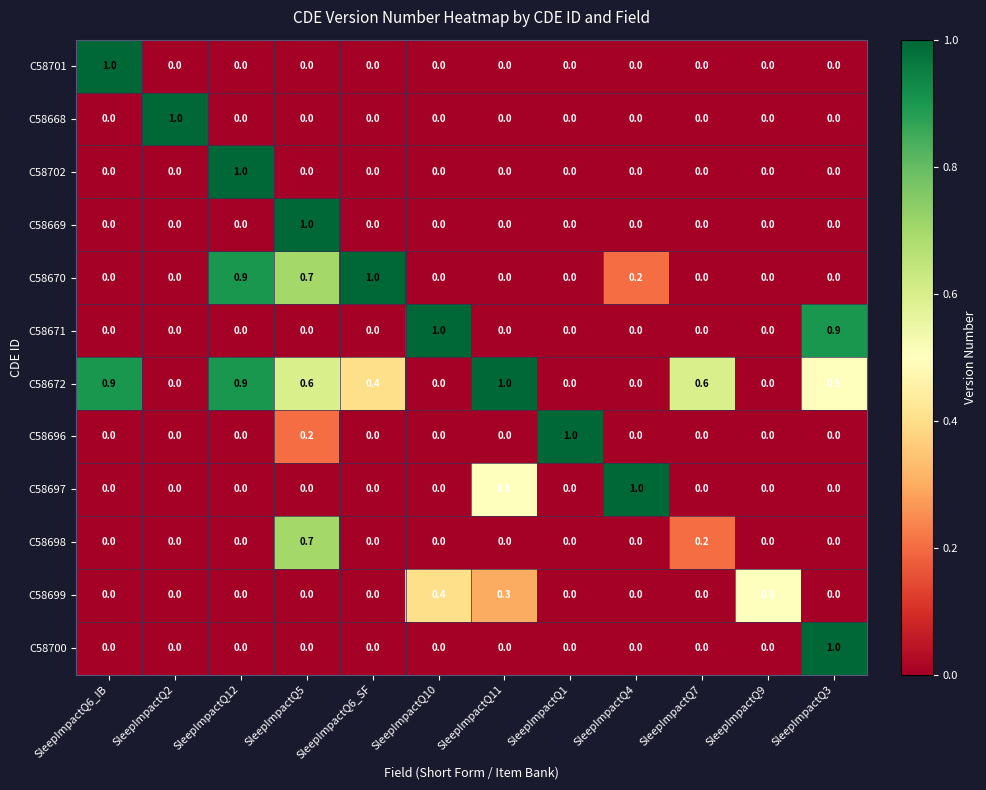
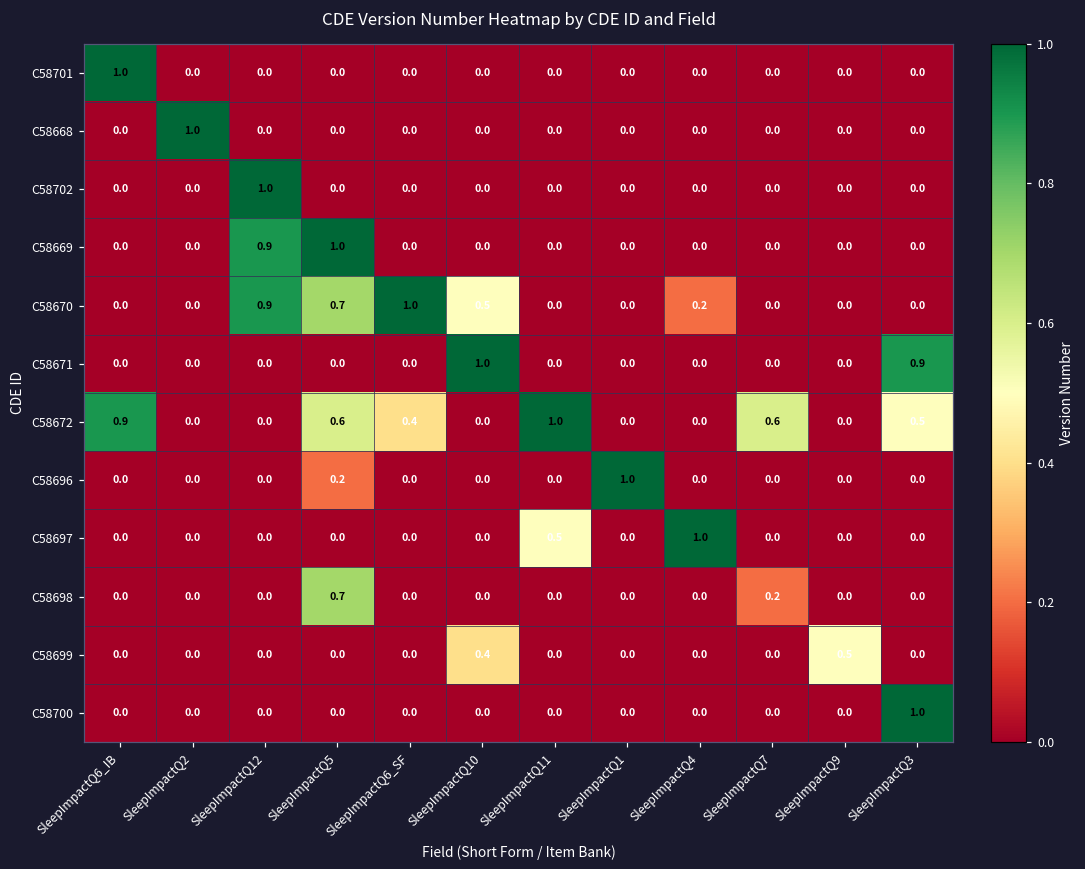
  {
    "C58701": {
      "SleepImpactQ6_IB": 1.0,
      "SleepImpactQ2": 0.0,
      "SleepImpactQ12": 0.0,
      "SleepImpactQ5": 0.0,
      "SleepImpactQ6_SF": 0.0,
      "SleepImpactQ10": 0.0,
      "SleepImpactQ11": 0.0,
      "SleepImpactQ1": 0.0,
      "SleepImpactQ4": 0.0,
      "SleepImpactQ7": 0.0,
      "SleepImpactQ9": 0.0,
      "SleepImpactQ3": 0.0
    },
    "C58668": {
      "SleepImpactQ6_IB": 0.0,
      "SleepImpactQ2": 1.0,
      "SleepImpactQ12": 0.0,
      "SleepImpactQ5": 0.0,
      "SleepImpactQ6_SF": 0.0,
      "SleepImpactQ10": 0.0,
      "SleepImpactQ11": 0.0,
      "SleepImpactQ1": 0.0,
      "SleepImpactQ4": 0.0,
      "SleepImpactQ7": 0.0,
      "SleepImpactQ9": 0.0,
      "SleepImpactQ3": 0.0
    },
    "C58702": {
      "SleepImpactQ6_IB": 0.0,
      "SleepImpactQ2": 0.0,
      "SleepImpactQ12": 1.0,
      "SleepImpactQ5": 0.0,
      "SleepImpactQ6_SF": 0.0,
      "SleepImpactQ10": 0.0,
      "SleepImpactQ11": 0.0,
      "SleepImpactQ1": 0.0,
      "SleepImpactQ4": 0.0,
      "SleepImpactQ7": 0.0,
      "SleepImpactQ9": 0.0,
      "SleepImpactQ3": 0.0
    },
    "C58669": {
      "SleepImpactQ6_IB": 0.0,
      "SleepImpactQ2": 0.0,
-     "SleepImpactQ12": 0.0,
+     "SleepImpactQ12": 0.9,
      "SleepImpactQ5": 1.0,
      "SleepImpactQ6_SF": 0.0,
      "SleepImpactQ10": 0.0,
      "SleepImpactQ11": 0.0,
      "SleepImpactQ1": 0.0,
      "SleepImpactQ4": 0.0,
      "SleepImpactQ7": 0.0,
      "SleepImpactQ9": 0.0,
      "SleepImpactQ3": 0.0
    },
    "C58670": {
      "SleepImpactQ6_IB": 0.0,
      "SleepImpactQ2": 0.0,
      "SleepImpactQ12": 0.9,
      "SleepImpactQ5": 0.7,
      "SleepImpactQ6_SF": 1.0,
-     "SleepImpactQ10": 0.0,
+     "SleepImpactQ10": 0.5,
      "SleepImpactQ11": 0.0,
      "SleepImpactQ1": 0.0,
      "SleepImpactQ4": 0.2,
      "SleepImpactQ7": 0.0,
      "SleepImpactQ9": 0.0,
      "SleepImpactQ3": 0.0
    },
    "C58671": {
      "SleepImpactQ6_IB": 0.0,
      "SleepImpactQ2": 0.0,
      "SleepImpactQ12": 0.0,
      "SleepImpactQ5": 0.0,
      "SleepImpactQ6_SF": 0.0,
      "SleepImpactQ10": 1.0,
      "SleepImpactQ11": 0.0,
      "SleepImpactQ1": 0.0,
      "SleepImpactQ4": 0.0,
      "SleepImpactQ7": 0.0,
      "SleepImpactQ9": 0.0,
      "SleepImpactQ3": 0.9
    },
    "C58672": {
      "SleepImpactQ6_IB": 0.9,
      "SleepImpactQ2": 0.0,
-     "SleepImpactQ12": 0.9,
+     "SleepImpactQ12": 0.0,
      "SleepImpactQ5": 0.6,
      "SleepImpactQ6_SF": 0.4,
      "SleepImpactQ10": 0.0,
      "SleepImpactQ11": 1.0,
      "SleepImpactQ1": 0.0,
      "SleepImpactQ4": 0.0,
      "SleepImpactQ7": 0.6,
      "SleepImpactQ9": 0.0,
      "SleepImpactQ3": 0.5
    },
    "C58696": {
      "SleepImpactQ6_IB": 0.0,
      "SleepImpactQ2": 0.0,
      "SleepImpactQ12": 0.0,
      "SleepImpactQ5": 0.2,
      "SleepImpactQ6_SF": 0.0,
      "SleepImpactQ10": 0.0,
      "SleepImpactQ11": 0.0,
      "SleepImpactQ1": 1.0,
      "SleepImpactQ4": 0.0,
      "SleepImpactQ7": 0.0,
      "SleepImpactQ9": 0.0,
      "SleepImpactQ3": 0.0
    },
    "C58697": {
      "SleepImpactQ6_IB": 0.0,
      "SleepImpactQ2": 0.0,
      "SleepImpactQ12": 0.0,
      "SleepImpactQ5": 0.0,
      "SleepImpactQ6_SF": 0.0,
      "SleepImpactQ10": 0.0,
      "SleepImpactQ11": 0.5,
      "SleepImpactQ1": 0.0,
      "SleepImpactQ4": 1.0,
      "SleepImpactQ7": 0.0,
      "SleepImpactQ9": 0.0,
      "SleepImpactQ3": 0.0
    },
    "C58698": {
      "SleepImpactQ6_IB": 0.0,
      "SleepImpactQ2": 0.0,
      "SleepImpactQ12": 0.0,
      "SleepImpactQ5": 0.7,
      "SleepImpactQ6_SF": 0.0,
      "SleepImpactQ10": 0.0,
      "SleepImpactQ11": 0.0,
      "SleepImpactQ1": 0.0,
      "SleepImpactQ4": 0.0,
      "SleepImpactQ7": 0.2,
      "SleepImpactQ9": 0.0,
      "SleepImpactQ3": 0.0
    },
    "C58699": {
      "SleepImpactQ6_IB": 0.0,
      "SleepImpactQ2": 0.0,
      "SleepImpactQ12": 0.0,
      "SleepImpactQ5": 0.0,
      "SleepImpactQ6_SF": 0.0,
      "SleepImpactQ10": 0.4,
-     "SleepImpactQ11": 0.3,
+     "SleepImpactQ11": 0.0,
      "SleepImpactQ1": 0.0,
      "SleepImpactQ4": 0.0,
      "SleepImpactQ7": 0.0,
      "SleepImpactQ9": 0.5,
      "SleepImpactQ3": 0.0
    },
    "C58700": {
      "SleepImpactQ6_IB": 0.0,
      "SleepImpactQ2": 0.0,
      "SleepImpactQ12": 0.0,
      "SleepImpactQ5": 0.0,
      "SleepImpactQ6_SF": 0.0,
      "SleepImpactQ10": 0.0,
      "SleepImpactQ11": 0.0,
      "SleepImpactQ1": 0.0,
      "SleepImpactQ4": 0.0,
      "SleepImpactQ7": 0.0,
      "SleepImpactQ9": 0.0,
      "SleepImpactQ3": 1.0
    }
  }
